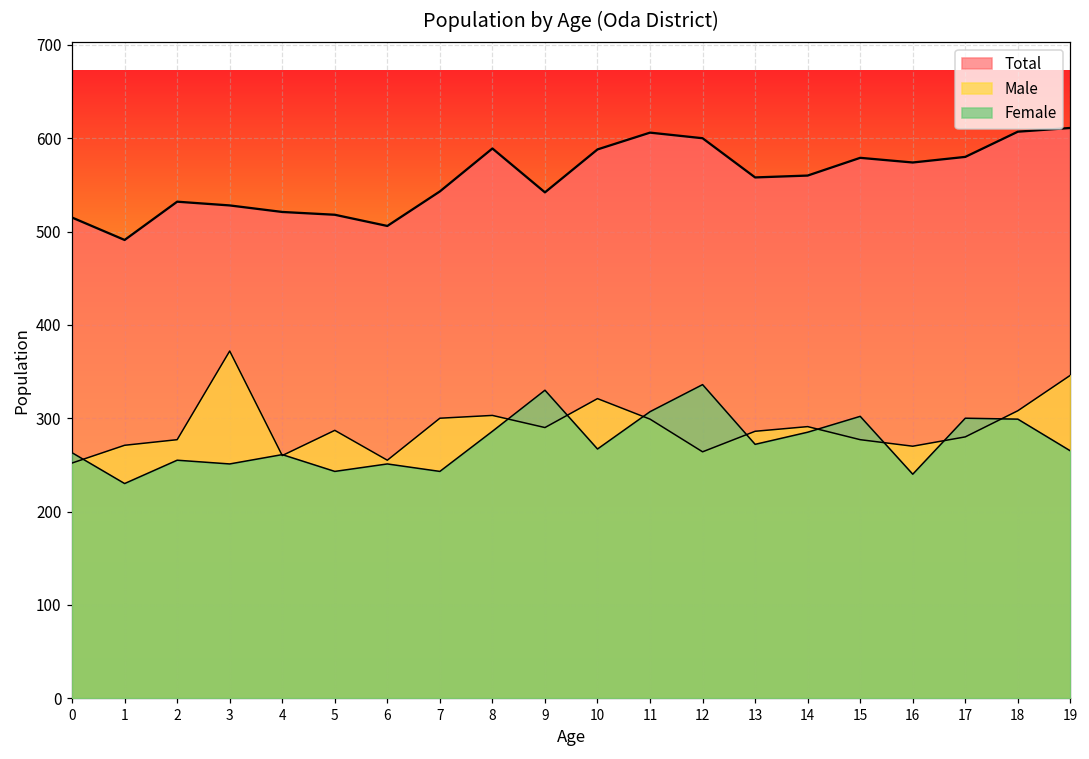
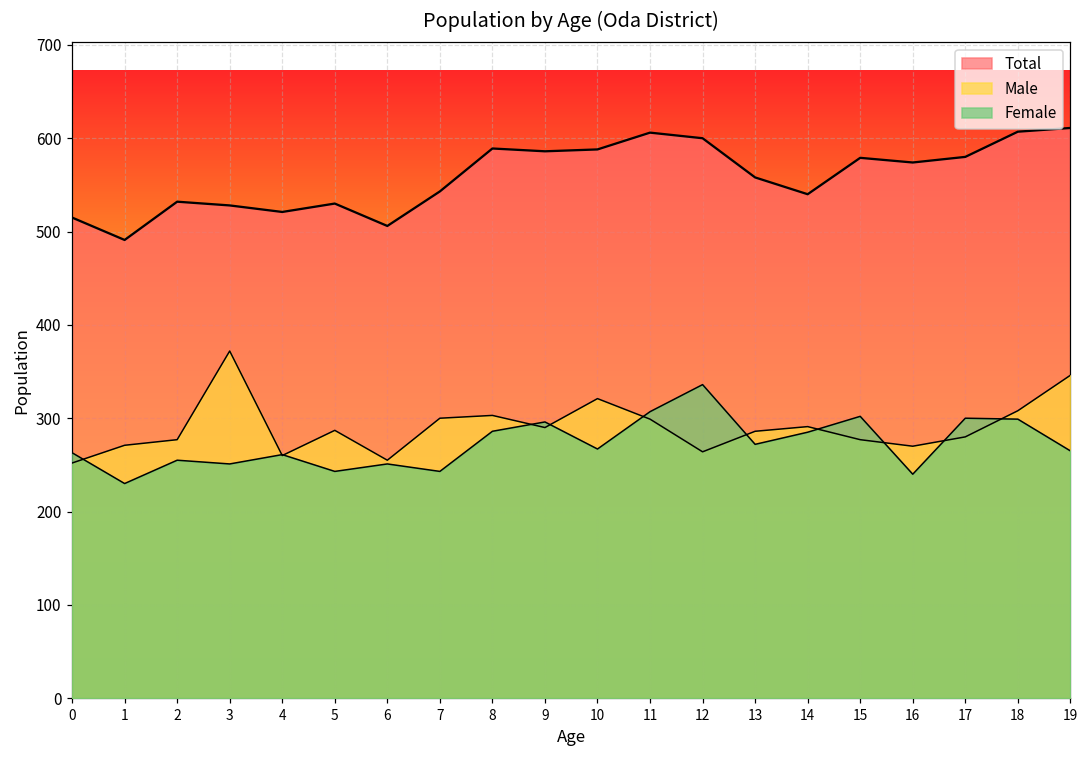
  {
    "Total": {
      "0": 520,
      "1": 490,
      "2": 530,
      "3": 530,
      "4": 520,
-     "5": 520,
+     "5": 530,
      "6": 510,
      "7": 540,
      "8": 590,
-     "9": 540,
+     "9": 590,
      "10": 590,
      "11": 610,
      "12": 600,
      "13": 560,
-     "14": 560,
+     "14": 540,
      "15": 580,
      "16": 570,
      "17": 580,
      "18": 610,
      "19": 610
    },
    "Male": {
      "0": 250,
      "1": 270,
      "2": 280,
      "3": 370,
      "5": 290,
      "6": 260,
      "7": 300,
      "8": 300,
      "9": 290,
      "10": 320,
      "11": 300,
      "12": 260,
      "13": 290,
      "14": 290,
      "15": 280,
      "16": 270,
      "17": 280,
      "18": 310,
      "19": 350
    },
    "Female": {
      "0": 260,
      "1": 230,
      "2": 260,
      "3": 250,
      "5": 240,
      "6": 250,
      "7": 240,
      "8": 290,
-     "9": 330,
+     "9": 300,
      "10": 270,
      "11": 310,
      "12": 340,
      "13": 270,
      "14": 290,
      "15": 300,
      "16": 240,
      "17": 300,
      "18": 300,
      "19": 270
    }
  }
